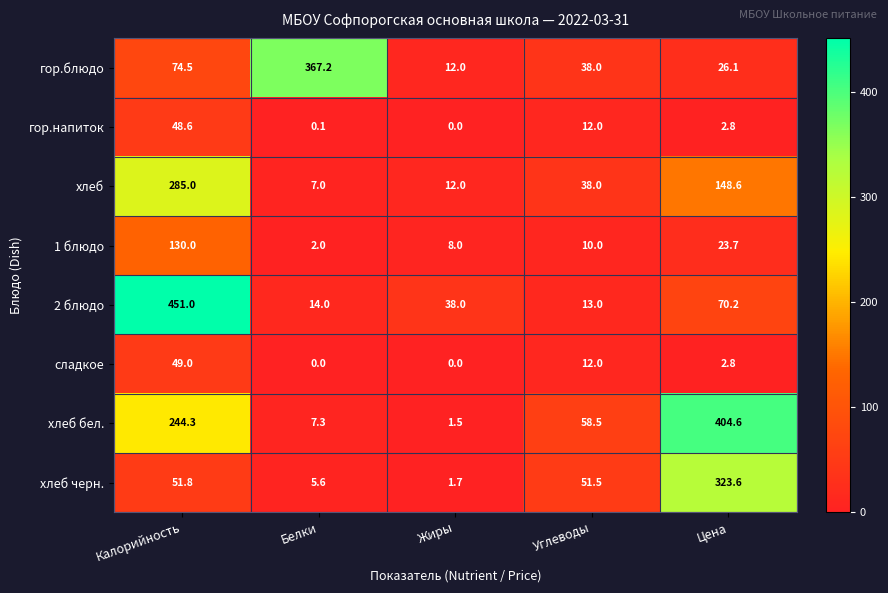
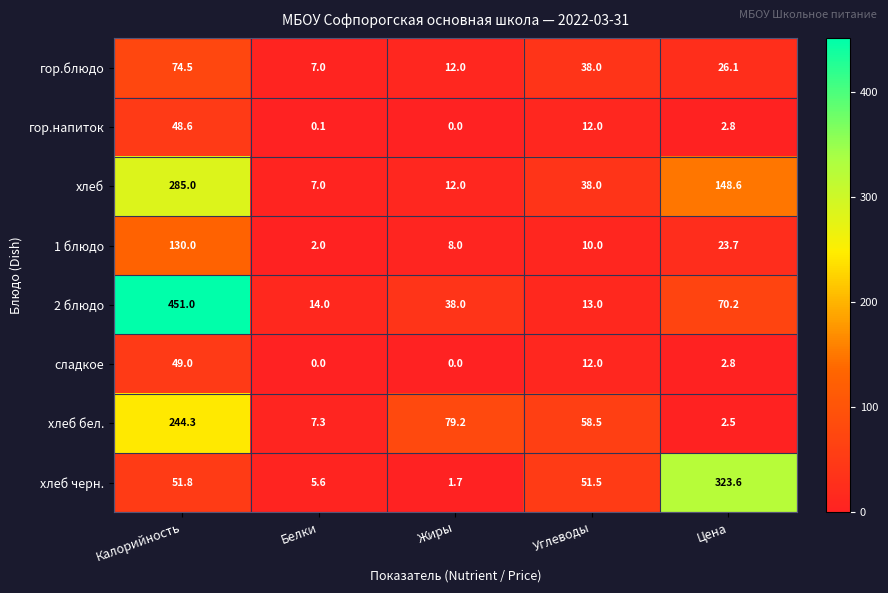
  {
    "гор.блюдо": {
      "Калорийность": 74.5,
-     "Белки": 367.2,
+     "Белки": 7.0,
      "Жиры": 12.0,
      "Углеводы": 38.0,
      "Цена": 26.1
    },
    "гор.напиток": {
      "Калорийность": 48.6,
      "Белки": 0.1,
      "Жиры": 0.0,
      "Углеводы": 12.0,
      "Цена": 2.8
    },
    "хлеб": {
      "Калорийность": 285.0,
      "Белки": 7.0,
      "Жиры": 12.0,
      "Углеводы": 38.0,
      "Цена": 148.6
    },
    "1 блюдо": {
      "Калорийность": 130.0,
      "Белки": 2.0,
      "Жиры": 8.0,
      "Углеводы": 10.0,
      "Цена": 23.7
    },
    "2 блюдо": {
      "Калорийность": 451.0,
      "Белки": 14.0,
      "Жиры": 38.0,
      "Углеводы": 13.0,
      "Цена": 70.2
    },
    "сладкое": {
      "Калорийность": 49.0,
      "Белки": 0.0,
      "Жиры": 0.0,
      "Углеводы": 12.0,
      "Цена": 2.8
    },
    "хлеб бел.": {
      "Калорийность": 244.3,
      "Белки": 7.3,
-     "Жиры": 1.5,
+     "Жиры": 79.2,
      "Углеводы": 58.5,
-     "Цена": 404.6
+     "Цена": 2.5
    },
    "хлеб черн.": {
      "Калорийность": 51.8,
      "Белки": 5.6,
      "Жиры": 1.7,
      "Углеводы": 51.5,
      "Цена": 323.6
    }
  }
